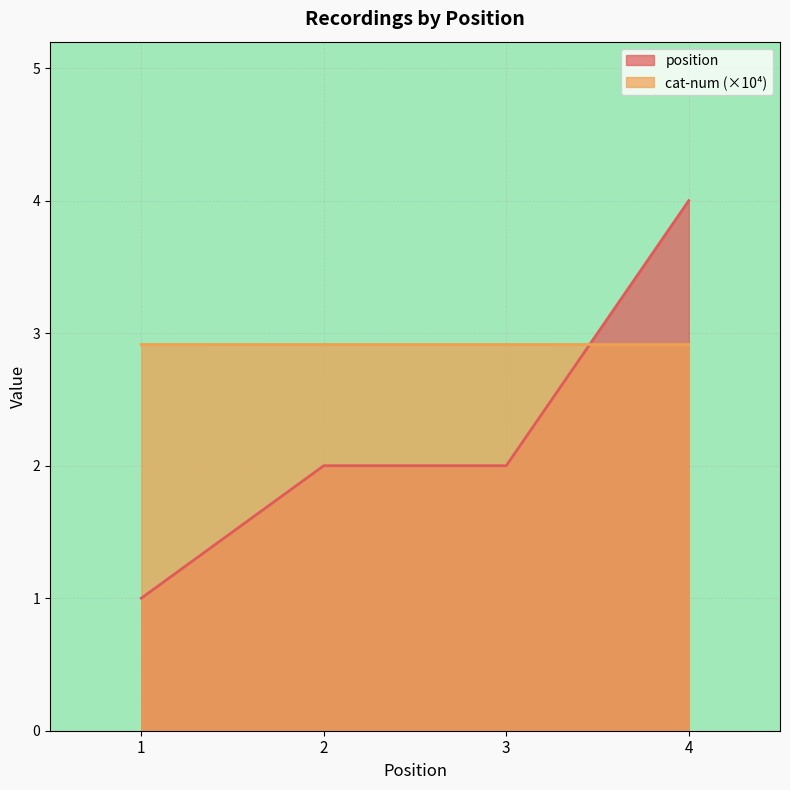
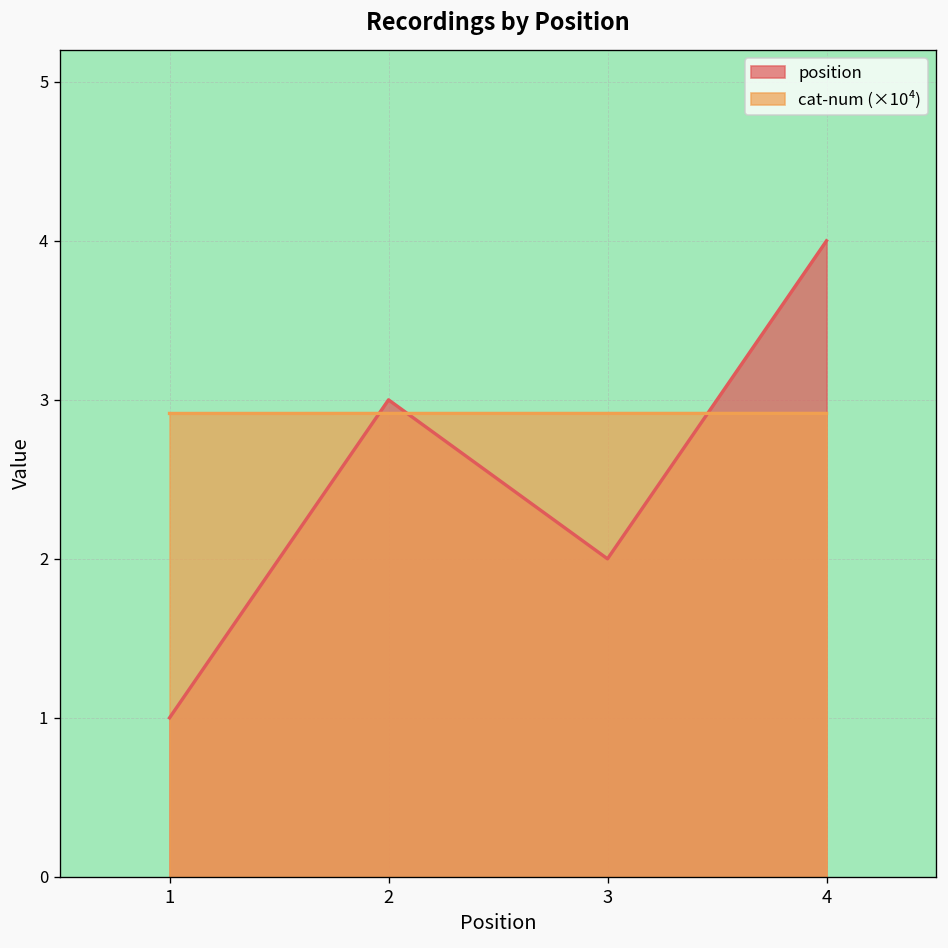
  {
    "position": {
      "1": 1,
-     "2": 2,
+     "2": 3,
      "3": 2,
      "4": 4
    },
    "cat-num (×10⁴)": {
      "1": 2.91,
      "2": 2.91,
      "3": 2.91,
      "4": 2.91
    }
  }
